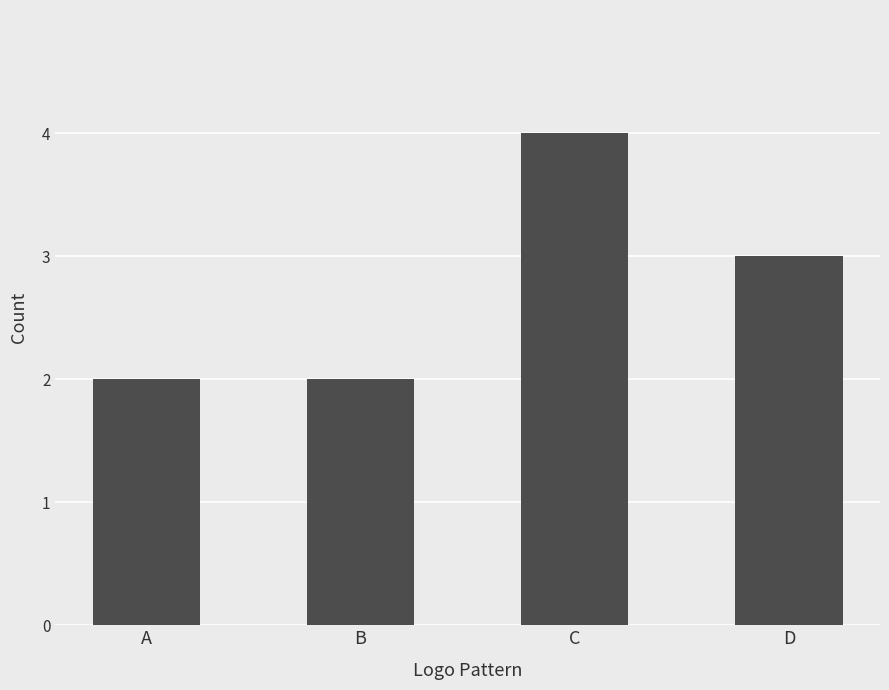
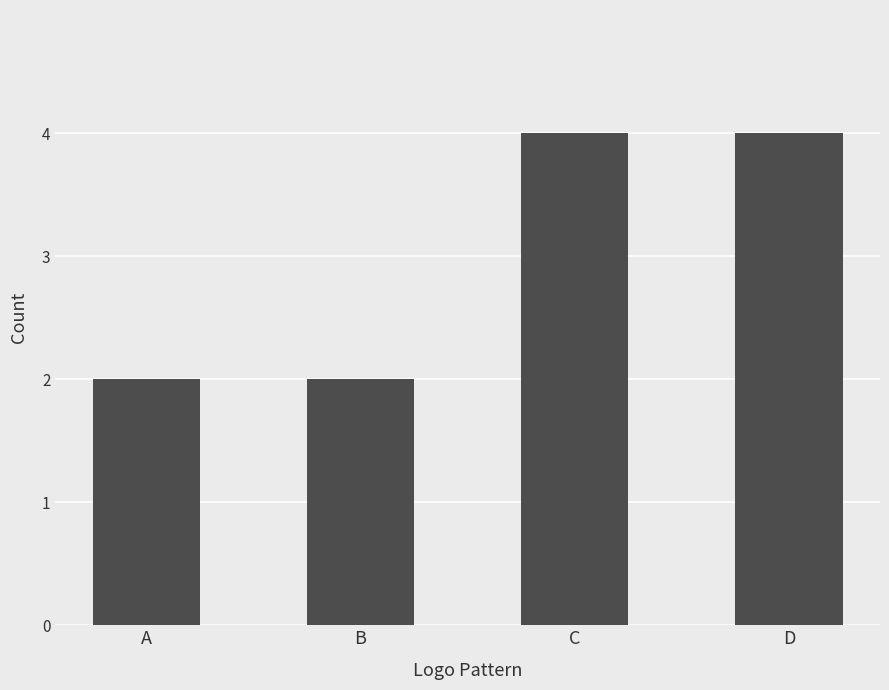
  {
    "A": 2,
    "B": 2,
    "C": 4,
-   "D": 3
+   "D": 4
  }
